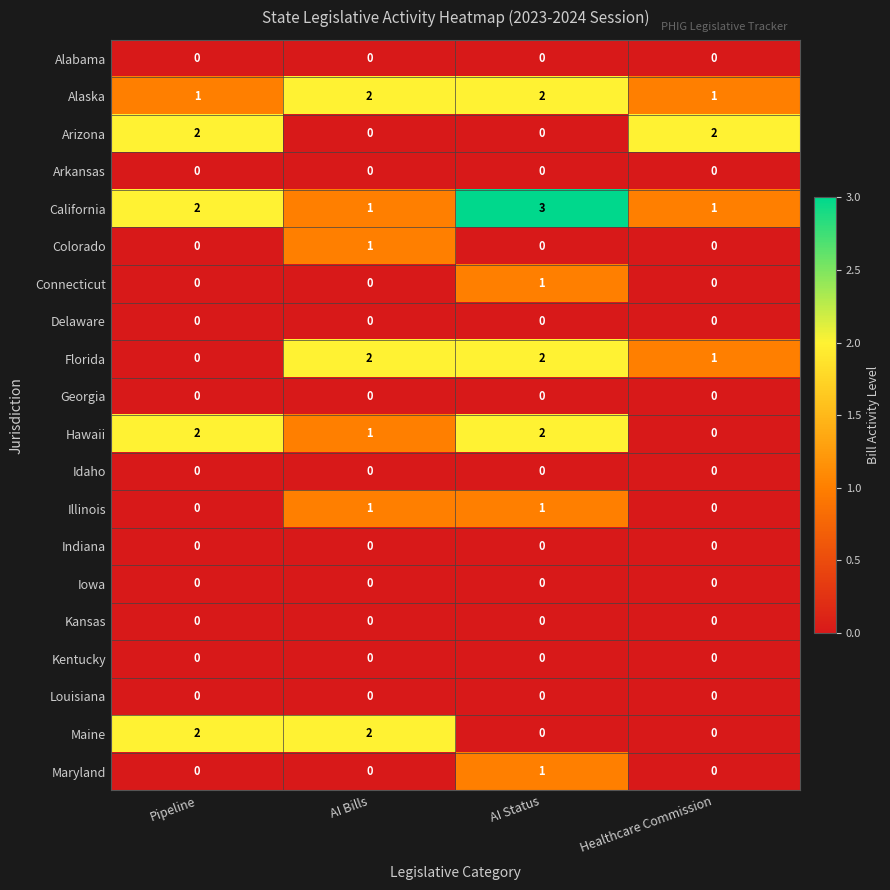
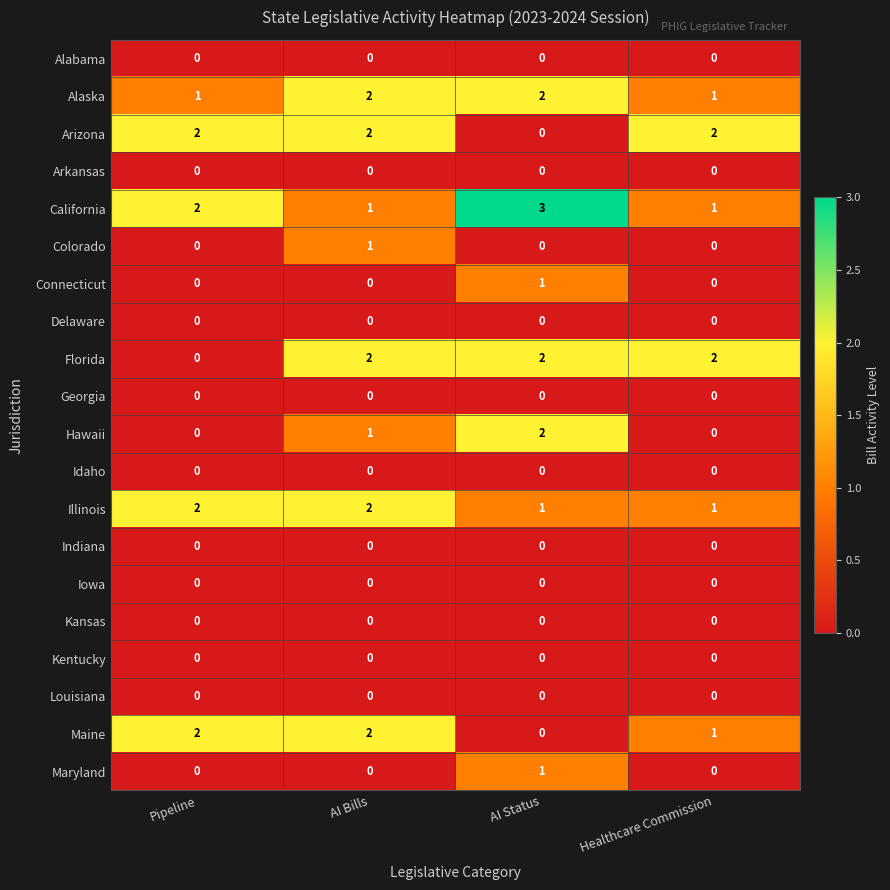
  {
    "Alabama": {
      "Pipeline": 0,
      "AI Bills": 0,
      "AI Status": 0,
      "Healthcare Commission": 0
    },
    "Alaska": {
      "Pipeline": 1,
      "AI Bills": 2,
      "AI Status": 2,
      "Healthcare Commission": 1
    },
    "Arizona": {
      "Pipeline": 2,
-     "AI Bills": 0,
+     "AI Bills": 2,
      "AI Status": 0,
      "Healthcare Commission": 2
    },
    "Arkansas": {
      "Pipeline": 0,
      "AI Bills": 0,
      "AI Status": 0,
      "Healthcare Commission": 0
    },
    "California": {
      "Pipeline": 2,
      "AI Bills": 1,
      "AI Status": 3,
      "Healthcare Commission": 1
    },
    "Colorado": {
      "Pipeline": 0,
      "AI Bills": 1,
      "AI Status": 0,
      "Healthcare Commission": 0
    },
    "Connecticut": {
      "Pipeline": 0,
      "AI Bills": 0,
      "AI Status": 1,
      "Healthcare Commission": 0
    },
    "Delaware": {
      "Pipeline": 0,
      "AI Bills": 0,
      "AI Status": 0,
      "Healthcare Commission": 0
    },
    "Florida": {
      "Pipeline": 0,
      "AI Bills": 2,
      "AI Status": 2,
-     "Healthcare Commission": 1
+     "Healthcare Commission": 2
    },
    "Georgia": {
      "Pipeline": 0,
      "AI Bills": 0,
      "AI Status": 0,
      "Healthcare Commission": 0
    },
    "Hawaii": {
-     "Pipeline": 2,
+     "Pipeline": 0,
      "AI Bills": 1,
      "AI Status": 2,
      "Healthcare Commission": 0
    },
    "Idaho": {
      "Pipeline": 0,
      "AI Bills": 0,
      "AI Status": 0,
      "Healthcare Commission": 0
    },
    "Illinois": {
-     "Pipeline": 0,
-     "AI Bills": 1,
+     "Pipeline": 2,
+     "AI Bills": 2,
      "AI Status": 1,
-     "Healthcare Commission": 0
+     "Healthcare Commission": 1
    },
    "Indiana": {
      "Pipeline": 0,
      "AI Bills": 0,
      "AI Status": 0,
      "Healthcare Commission": 0
    },
    "Iowa": {
      "Pipeline": 0,
      "AI Bills": 0,
      "AI Status": 0,
      "Healthcare Commission": 0
    },
    "Kansas": {
      "Pipeline": 0,
      "AI Bills": 0,
      "AI Status": 0,
      "Healthcare Commission": 0
    },
    "Kentucky": {
      "Pipeline": 0,
      "AI Bills": 0,
      "AI Status": 0,
      "Healthcare Commission": 0
    },
    "Louisiana": {
      "Pipeline": 0,
      "AI Bills": 0,
      "AI Status": 0,
      "Healthcare Commission": 0
    },
    "Maine": {
      "Pipeline": 2,
      "AI Bills": 2,
      "AI Status": 0,
-     "Healthcare Commission": 0
+     "Healthcare Commission": 1
    },
    "Maryland": {
      "Pipeline": 0,
      "AI Bills": 0,
      "AI Status": 1,
      "Healthcare Commission": 0
    }
  }
